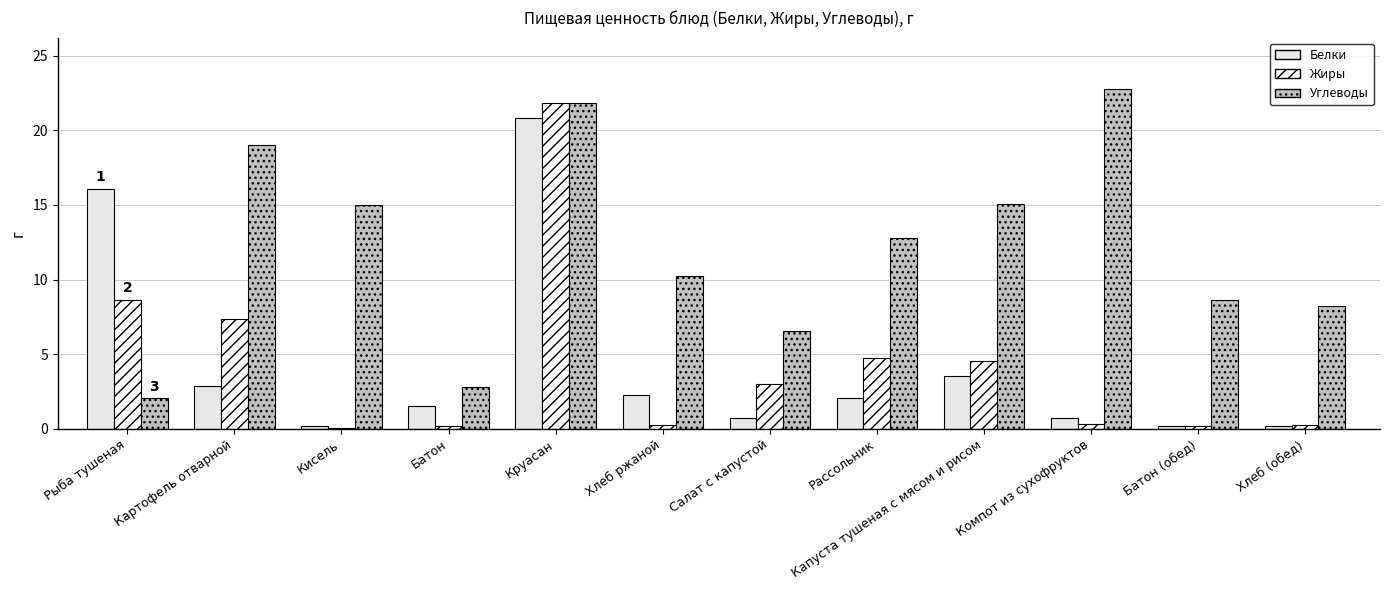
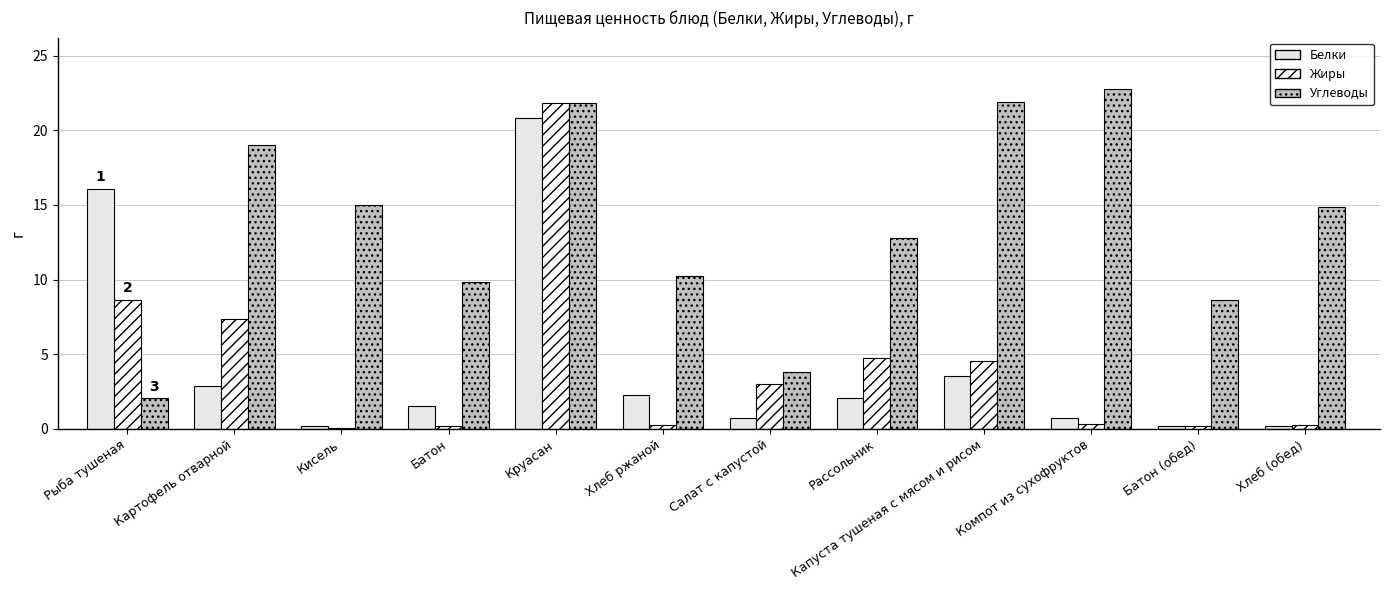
  {
    "Углеводы": {
      "Картофель отварной": 19.1,
      "Кисель": 15.0,
-     "Батон": 2.8,
+     "Батон": 9.8,
      "Круасан": 21.9,
      "Хлеб ржаной": 10.2,
-     "Салат с капустой": 6.5,
+     "Салат с капустой": 3.8,
      "Рассольник": 12.8,
-     "Капуста тушеная с мясом и рисом": 15.1,
+     "Капуста тушеная с мясом и рисом": 21.9,
      "Компот из сухофруктов": 22.8,
      "Батон (обед)": 8.6,
-     "Хлеб (обед)": 8.2
+     "Хлеб (обед)": 14.9
    }
  }
